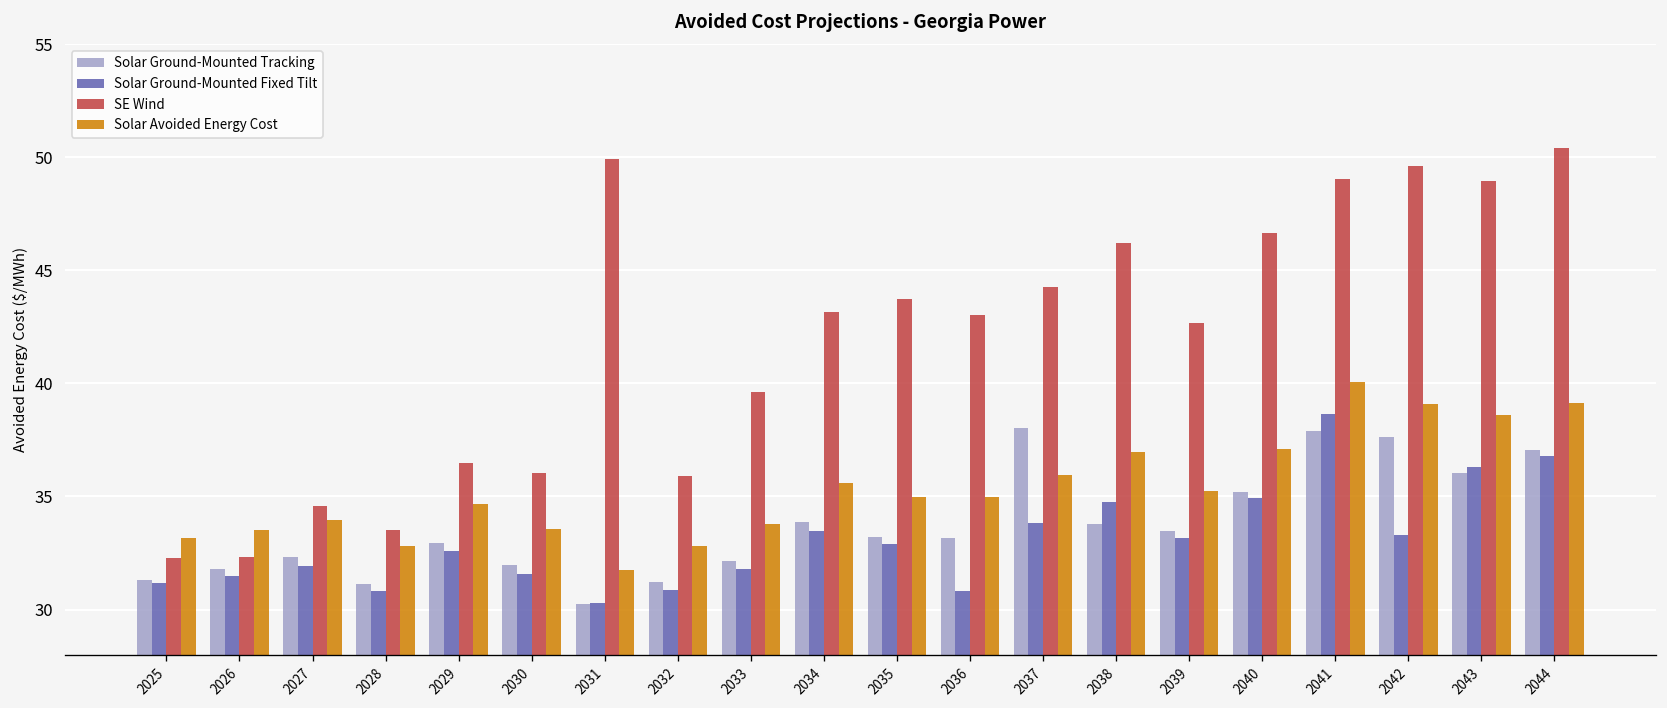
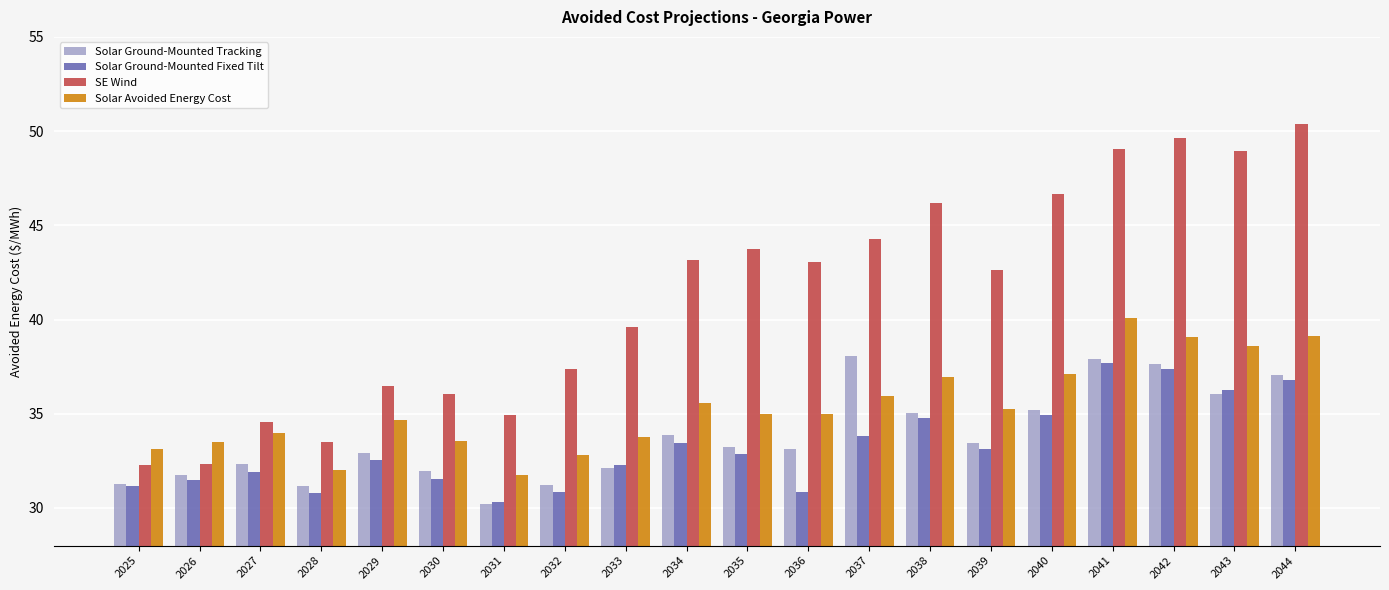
  {
    "Solar Ground-Mounted Tracking": {
      "2025": 31.3,
      "2026": 31.8,
      "2027": 32.3,
      "2028": 31.1,
      "2029": 32.9,
      "2030": 32.0,
      "2031": 30.2,
      "2032": 31.2,
      "2033": 32.1,
      "2034": 33.9,
      "2035": 33.2,
      "2036": 33.1,
      "2037": 38.0,
-     "2038": 33.8,
+     "2038": 35.0,
      "2039": 33.5,
      "2040": 35.2,
      "2041": 37.9,
      "2042": 37.6,
      "2043": 36.0,
      "2044": 37.1
    },
    "Solar Ground-Mounted Fixed Tilt": {
      "2025": 31.2,
      "2026": 31.5,
      "2027": 31.9,
      "2028": 30.8,
      "2029": 32.6,
      "2030": 31.6,
      "2031": 30.3,
      "2032": 30.8,
-     "2033": 31.8,
+     "2033": 32.3,
      "2034": 33.5,
      "2035": 32.9,
      "2036": 30.8,
      "2037": 33.8,
      "2038": 34.8,
      "2039": 33.2,
      "2040": 34.9,
-     "2041": 38.7,
-     "2042": 33.3,
+     "2041": 37.7,
+     "2042": 37.3,
      "2043": 36.3,
      "2044": 36.8
    },
    "SE Wind": {
      "2025": 32.3,
      "2026": 32.3,
      "2027": 34.6,
      "2028": 33.5,
      "2029": 36.5,
      "2030": 36.0,
-     "2031": 49.9,
-     "2032": 35.9,
+     "2031": 34.9,
+     "2032": 37.4,
      "2033": 39.6,
      "2034": 43.2,
      "2035": 43.7,
      "2036": 43.0,
      "2037": 44.3,
      "2038": 46.2,
      "2039": 42.7,
      "2040": 46.7,
      "2041": 49.1,
      "2042": 49.6,
      "2043": 48.9,
      "2044": 50.4
    },
    "Solar Avoided Energy Cost": {
      "2025": 33.2,
      "2026": 33.5,
      "2027": 34.0,
-     "2028": 32.8,
+     "2028": 32.0,
      "2029": 34.6,
      "2030": 33.6,
      "2031": 31.8,
      "2032": 32.8,
      "2033": 33.8,
      "2034": 35.6,
      "2035": 35.0,
      "2036": 35.0,
      "2037": 35.9,
      "2038": 37.0,
      "2039": 35.3,
      "2040": 37.1,
      "2041": 40.1,
      "2042": 39.1,
      "2043": 38.6,
      "2044": 39.1
    }
  }
